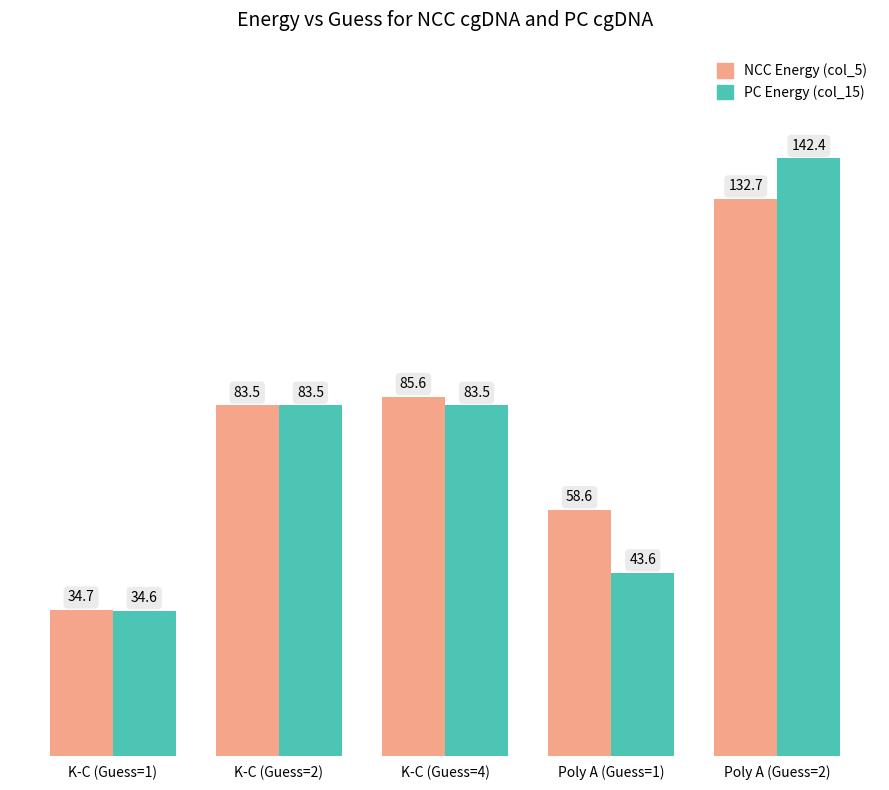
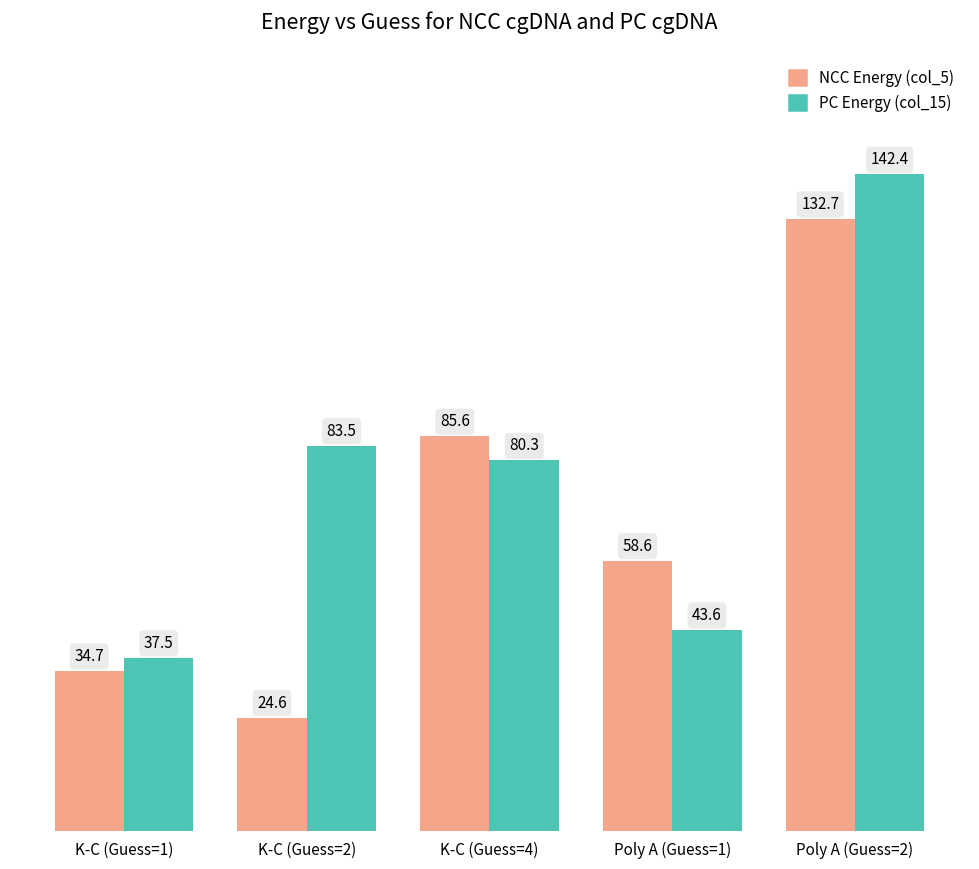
  {
    "NCC Energy (col_5)": {
-     "K-C (Guess=2)": 83.5
+     "K-C (Guess=2)": 24.6
    },
    "PC Energy (col_15)": {
-     "K-C (Guess=1)": 34.6,
-     "K-C (Guess=4)": 83.5
+     "K-C (Guess=1)": 37.5,
+     "K-C (Guess=4)": 80.3
    }
  }
